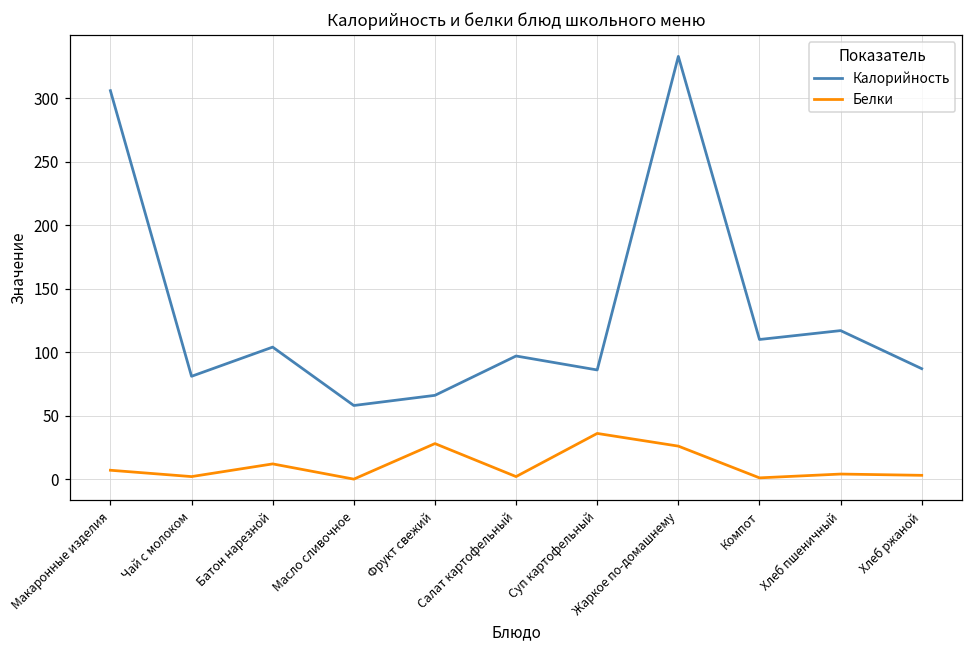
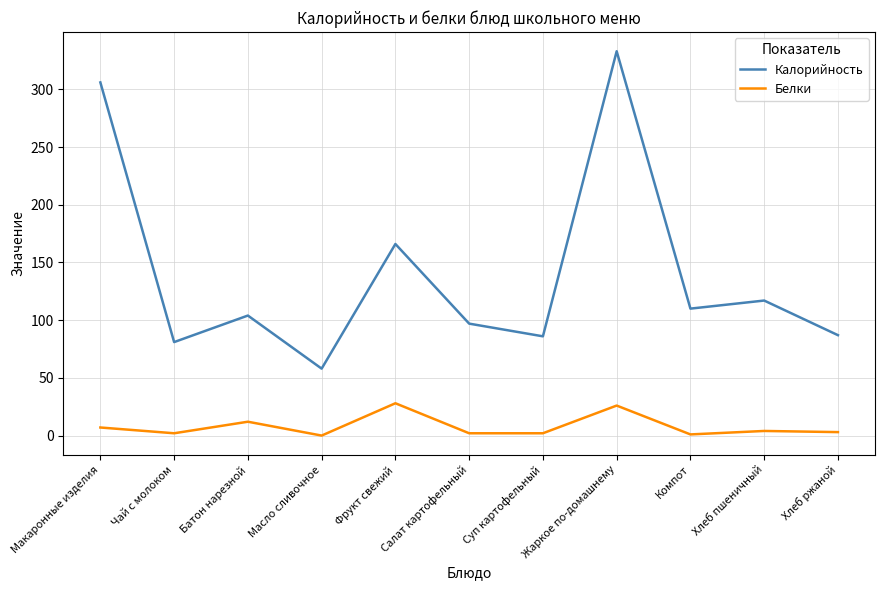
  {
    "Калорийность": {
      "Макаронные изделия": 306,
      "Чай с молоком": 81,
      "Батон нарезной": 104,
      "Масло сливочное": 58,
-     "Фрукт свежий": 66,
+     "Фрукт свежий": 166,
      "Салат картофельный": 97,
      "Суп картофельный": 86,
      "Жаркое по-домашнему": 333,
      "Компот": 110,
      "Хлеб пшеничный": 117,
      "Хлеб ржаной": 87
    },
    "Белки": {
      "Макаронные изделия": 7,
      "Чай с молоком": 2,
      "Батон нарезной": 12,
      "Масло сливочное": 0,
      "Фрукт свежий": 28,
      "Салат картофельный": 2,
-     "Суп картофельный": 36,
+     "Суп картофельный": 2,
      "Жаркое по-домашнему": 26,
      "Компот": 1,
      "Хлеб пшеничный": 4,
      "Хлеб ржаной": 3
    }
  }
